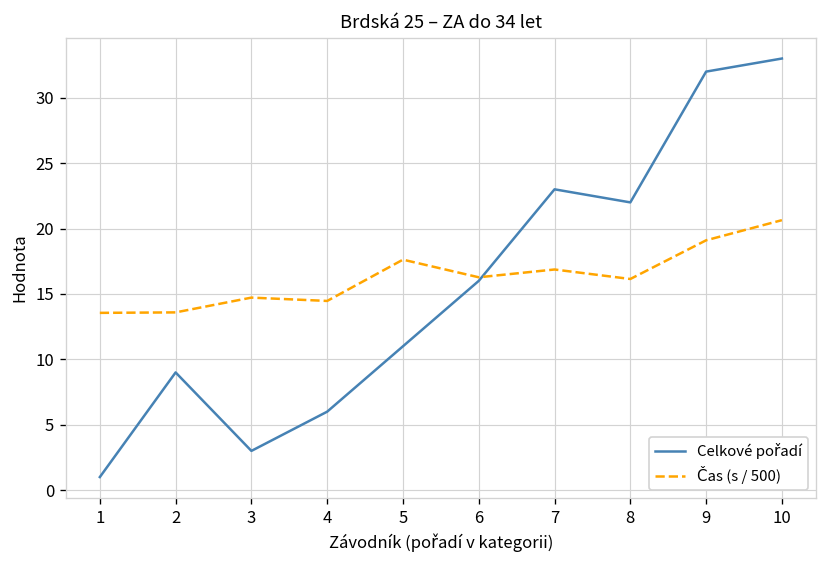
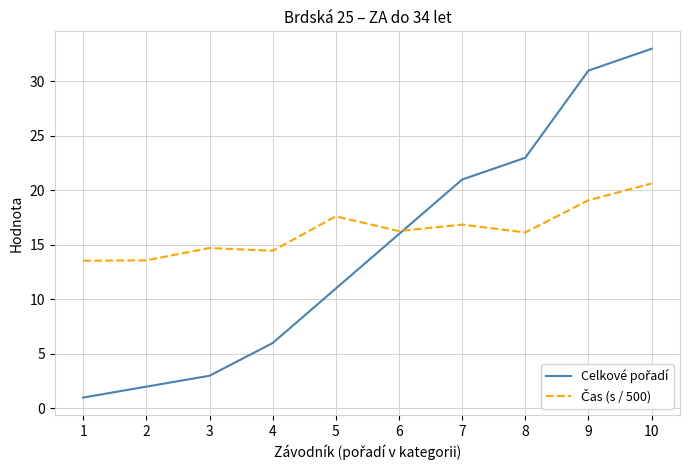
  {
    "Celkové pořadí": {
      "1": 1,
-     "2": 9,
+     "2": 2,
      "3": 3,
      "4": 6,
      "5": 11,
      "6": 16,
-     "7": 23,
-     "8": 22,
-     "9": 32,
+     "7": 21,
+     "8": 23,
+     "9": 31,
      "10": 33
    },
    "Čas (s / 500)": {
      "1": 13.6,
      "2": 13.6,
      "3": 14.7,
      "4": 14.5,
      "5": 17.6,
      "6": 16.3,
      "7": 17,
      "8": 16,
      "9": 19,
      "10": 20.6
    }
  }
